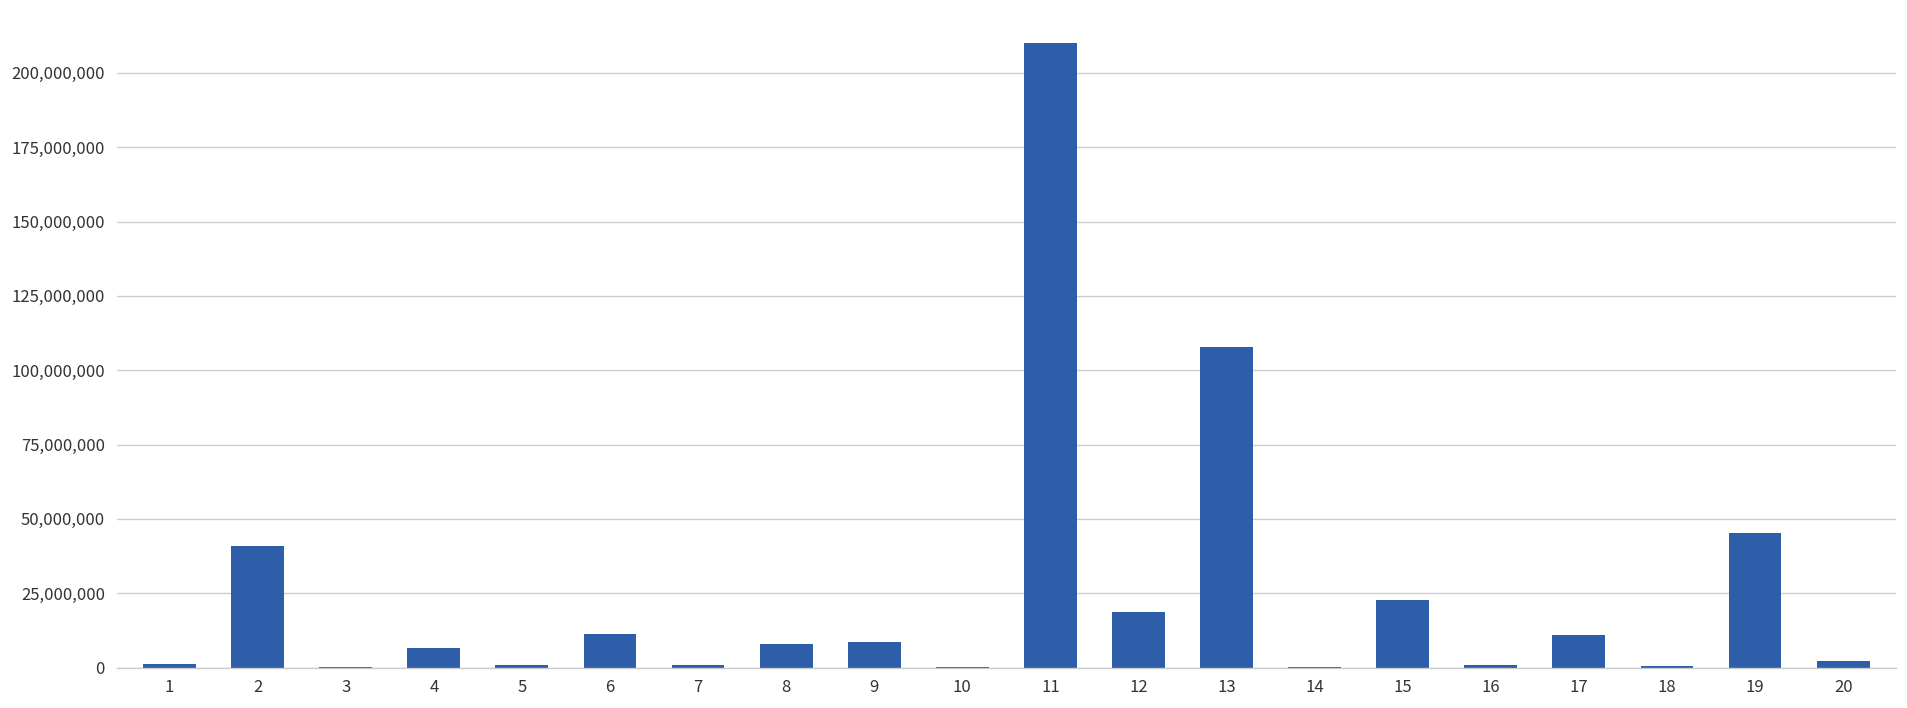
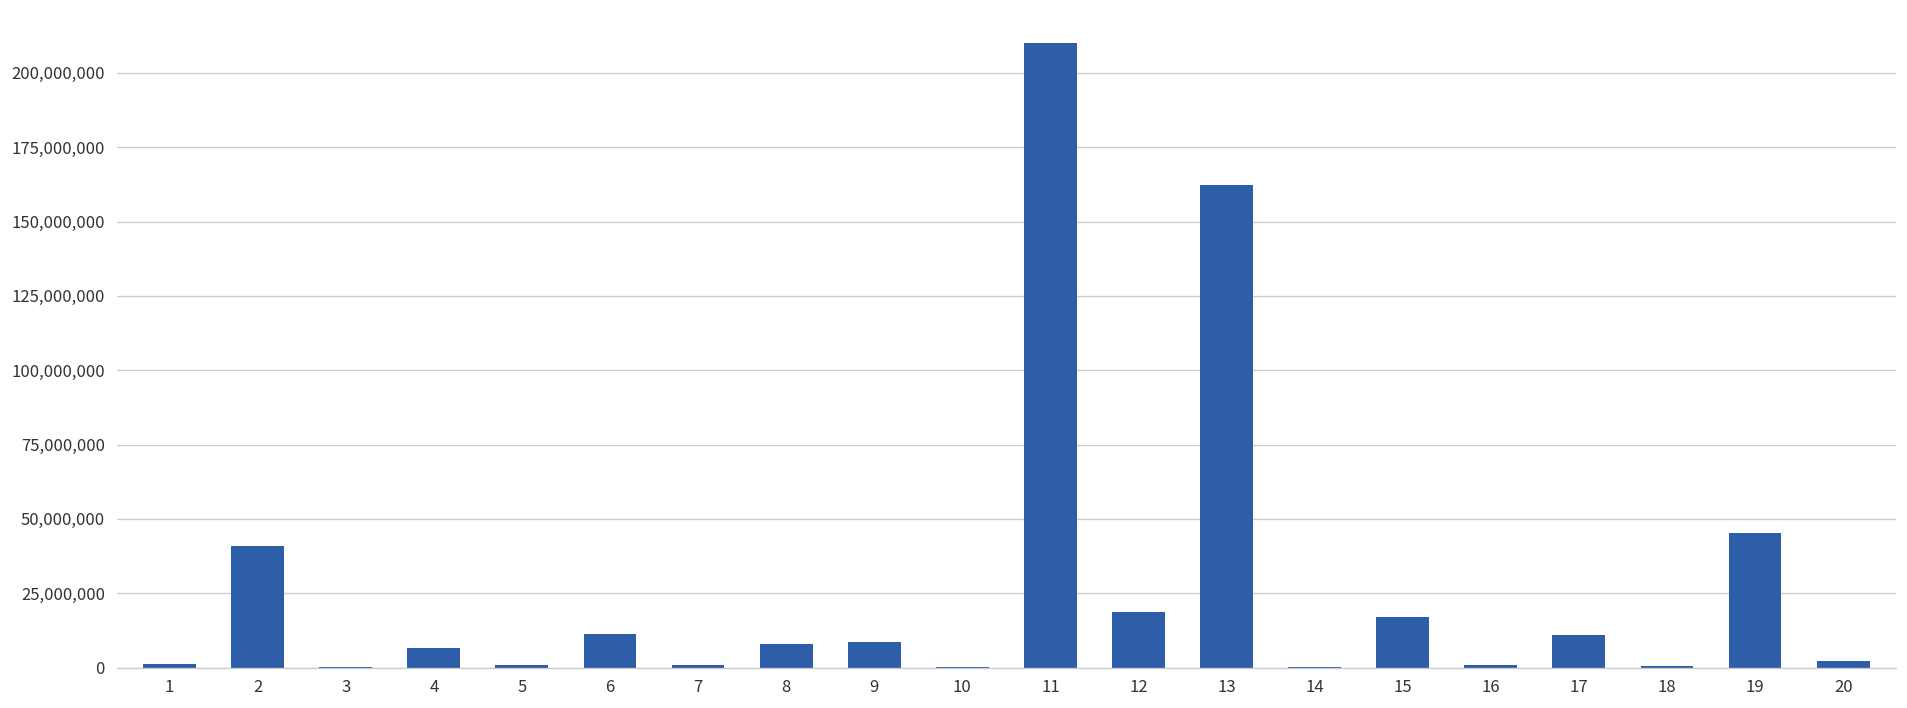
  {
    "1": "1,000,000",
    "2": "41,000,000",
    "4": "7,000,000",
    "6": "11,000,000",
    "8": "8,000,000",
    "9": "9,000,000",
    "11": "210,000,000",
    "12": "19,000,000",
-   "13": "108,000,000",
-   "15": "23,000,000",
+   "13": "162,000,000",
+   "15": "17,000,000",
    "17": "11,000,000",
    "19": "45,000,000",
    "20": "2,000,000"
  }
